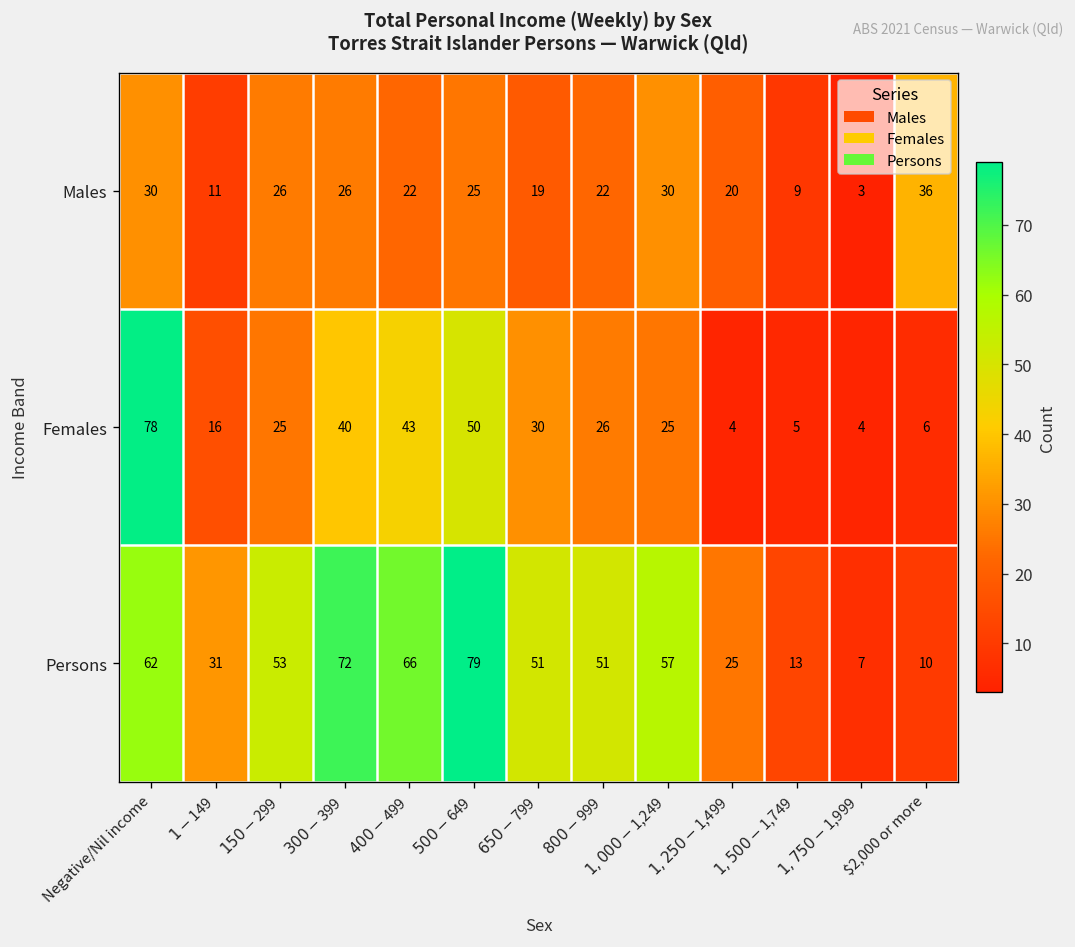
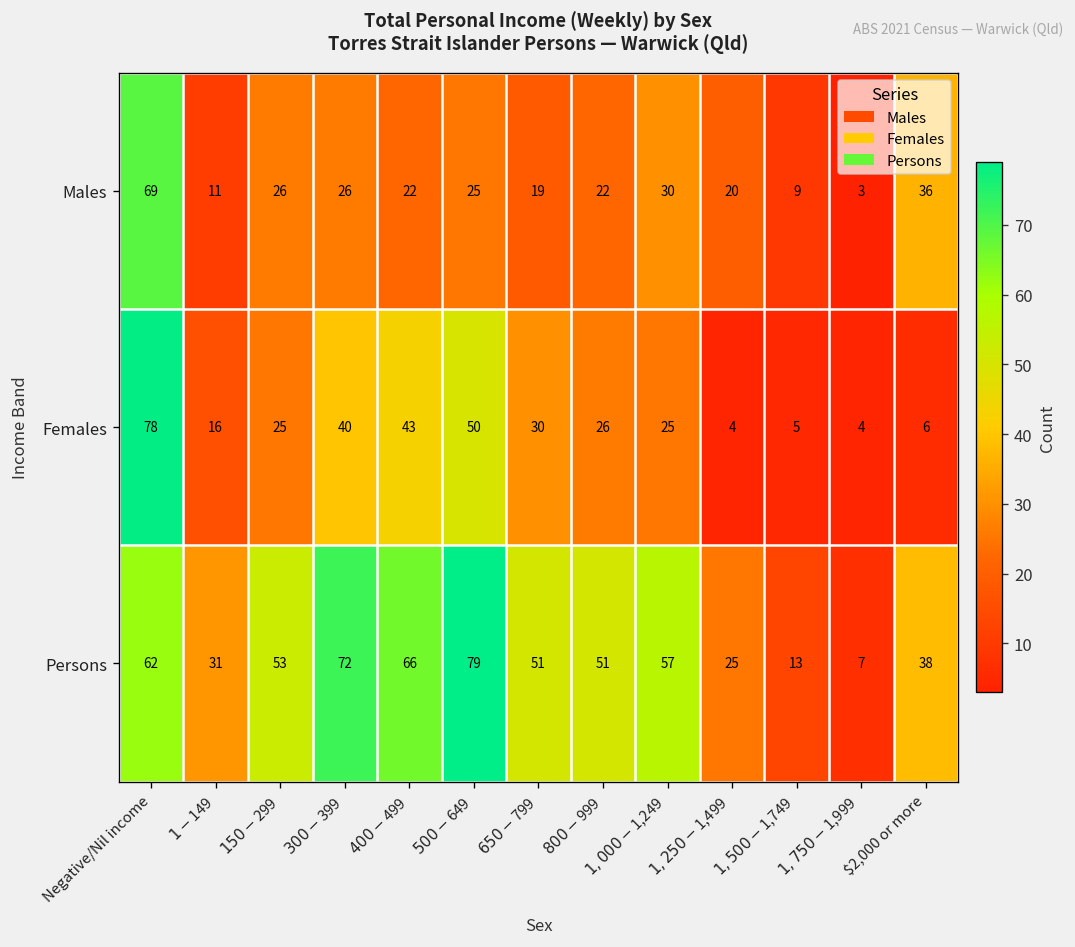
  {
    "Males": {
-     "Negative/Nil income": 30,
+     "Negative/Nil income": 69,
      "$2,000 or more": 36
    },
    "Females": {
      "Negative/Nil income": 78,
      "$2,000 or more": 6
    },
    "Persons": {
      "Negative/Nil income": 62,
-     "$2,000 or more": 10
+     "$2,000 or more": 38
    }
  }
